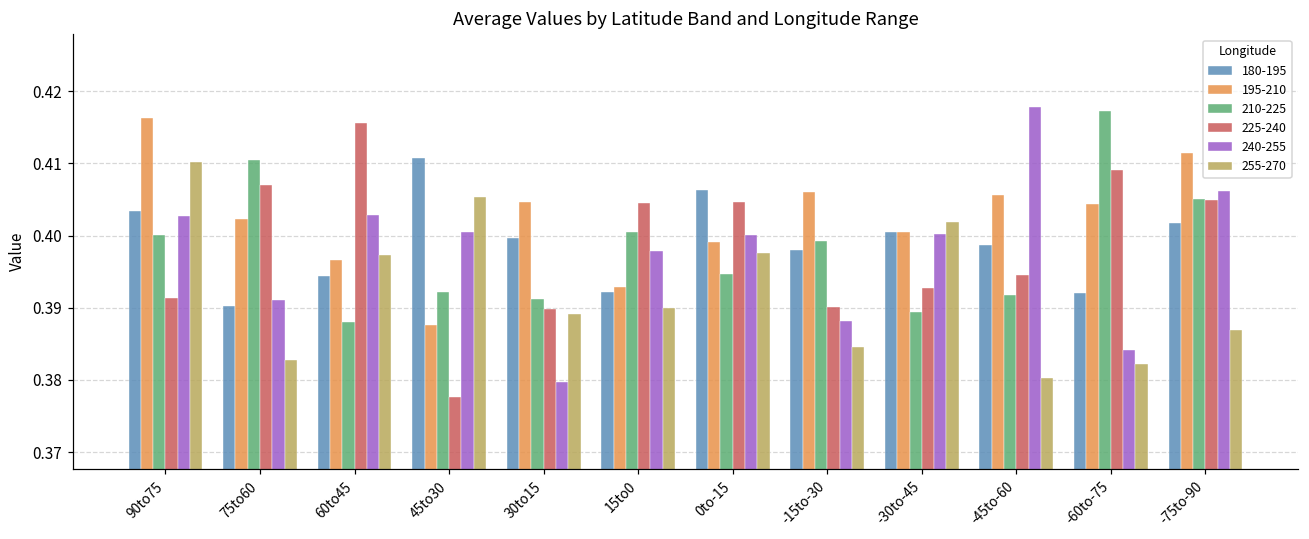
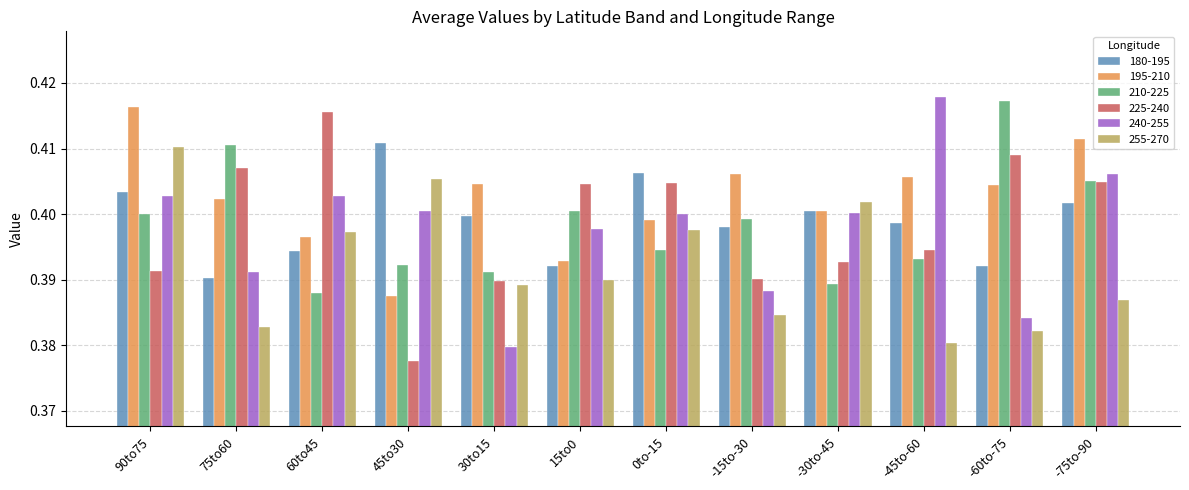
  {
    "180-195": {
      "90to75": 0.403,
      "75to60": 0.390,
      "60to45": 0.394,
      "45to30": 0.411,
      "30to15": 0.400,
      "15to0": 0.392,
      "0to-15": 0.406,
      "-15to-30": 0.398,
      "-30to-45": 0.400,
      "-45to-60": 0.399,
      "-60to-75": 0.392,
      "-75to-90": 0.402
    },
    "210-225": {
      "90to75": 0.400,
      "75to60": 0.410,
      "60to45": 0.388,
      "45to30": 0.392,
      "30to15": 0.391,
      "15to0": 0.401,
      "0to-15": 0.395,
      "-15to-30": 0.399,
      "-30to-45": 0.389,
-     "-45to-60": 0.392,
+     "-45to-60": 0.393,
      "-60to-75": 0.417,
      "-75to-90": 0.405
    },
    "225-240": {
      "90to75": 0.391,
      "75to60": 0.407,
      "60to45": 0.416,
      "45to30": 0.378,
      "30to15": 0.390,
      "15to0": 0.405,
      "0to-15": 0.405,
      "-15to-30": 0.390,
      "-30to-45": 0.393,
      "-45to-60": 0.394,
      "-60to-75": 0.409,
      "-75to-90": 0.405
    },
    "240-255": {
      "90to75": 0.403,
      "75to60": 0.391,
      "60to45": 0.403,
      "45to30": 0.400,
      "30to15": 0.380,
      "15to0": 0.398,
      "0to-15": 0.400,
      "-15to-30": 0.388,
      "-30to-45": 0.400,
      "-45to-60": 0.418,
      "-60to-75": 0.384,
      "-75to-90": 0.406
    }
  }
